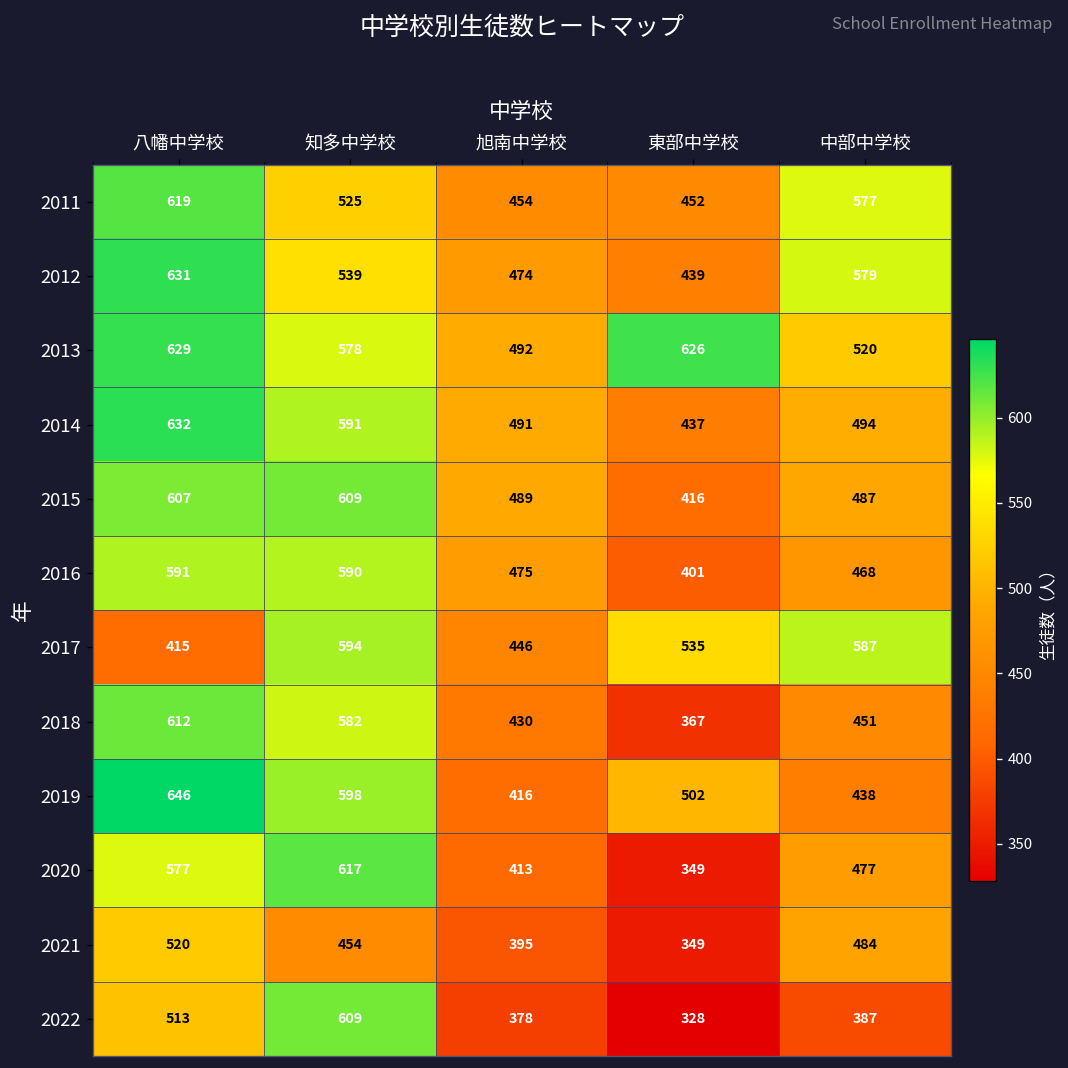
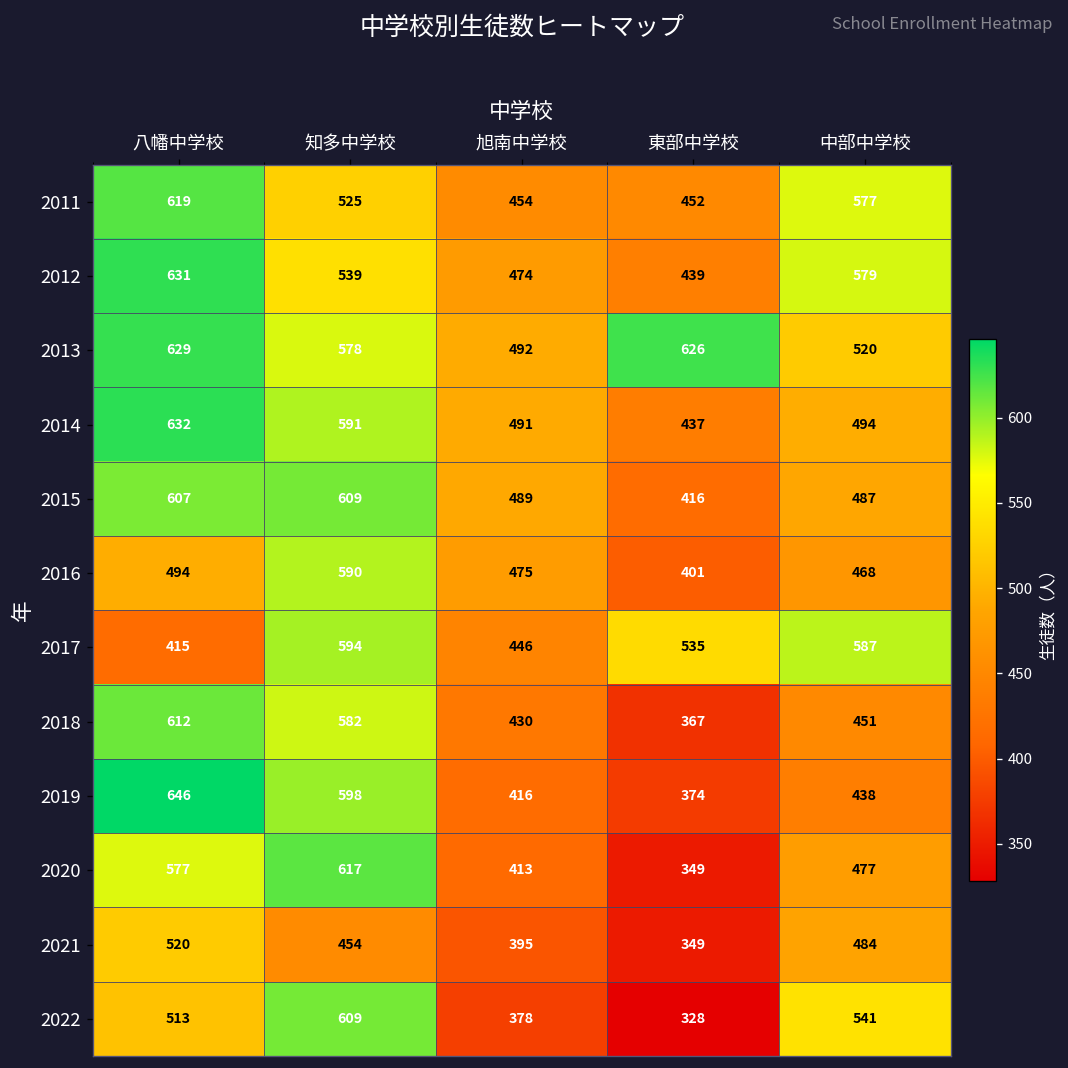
  {
    "2011": {
      "八幡中学校": 619,
      "知多中学校": 525,
      "旭南中学校": 454,
      "東部中学校": 452,
      "中部中学校": 577
    },
    "2012": {
      "八幡中学校": 631,
      "知多中学校": 539,
      "旭南中学校": 474,
      "東部中学校": 439,
      "中部中学校": 579
    },
    "2013": {
      "八幡中学校": 629,
      "知多中学校": 578,
      "旭南中学校": 492,
      "東部中学校": 626,
      "中部中学校": 520
    },
    "2014": {
      "八幡中学校": 632,
      "知多中学校": 591,
      "旭南中学校": 491,
      "東部中学校": 437,
      "中部中学校": 494
    },
    "2015": {
      "八幡中学校": 607,
      "知多中学校": 609,
      "旭南中学校": 489,
      "東部中学校": 416,
      "中部中学校": 487
    },
    "2016": {
-     "八幡中学校": 591,
+     "八幡中学校": 494,
      "知多中学校": 590,
      "旭南中学校": 475,
      "東部中学校": 401,
      "中部中学校": 468
    },
    "2017": {
      "八幡中学校": 415,
      "知多中学校": 594,
      "旭南中学校": 446,
      "東部中学校": 535,
      "中部中学校": 587
    },
    "2018": {
      "八幡中学校": 612,
      "知多中学校": 582,
      "旭南中学校": 430,
      "東部中学校": 367,
      "中部中学校": 451
    },
    "2019": {
      "八幡中学校": 646,
      "知多中学校": 598,
      "旭南中学校": 416,
-     "東部中学校": 502,
+     "東部中学校": 374,
      "中部中学校": 438
    },
    "2020": {
      "八幡中学校": 577,
      "知多中学校": 617,
      "旭南中学校": 413,
      "東部中学校": 349,
      "中部中学校": 477
    },
    "2021": {
      "八幡中学校": 520,
      "知多中学校": 454,
      "旭南中学校": 395,
      "東部中学校": 349,
      "中部中学校": 484
    },
    "2022": {
      "八幡中学校": 513,
      "知多中学校": 609,
      "旭南中学校": 378,
      "東部中学校": 328,
-     "中部中学校": 387
+     "中部中学校": 541
    }
  }
